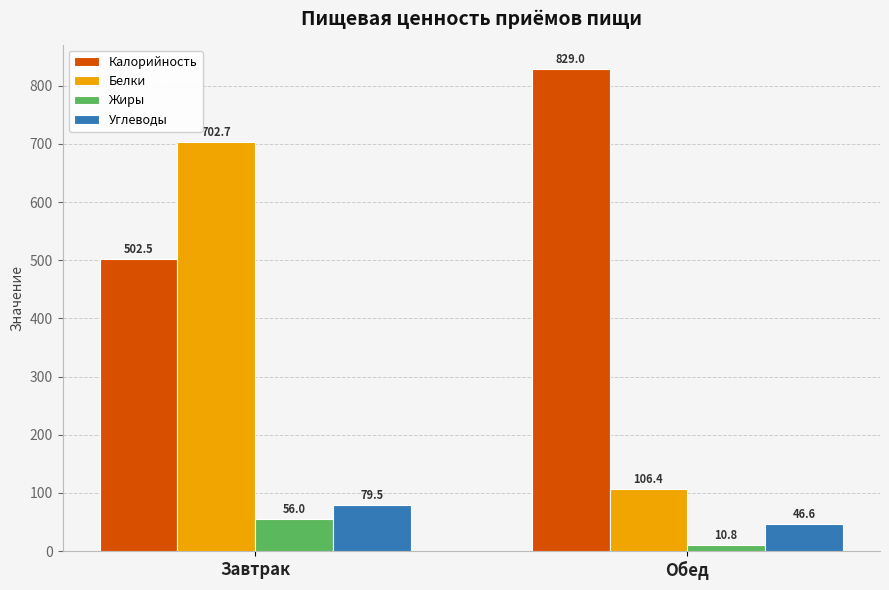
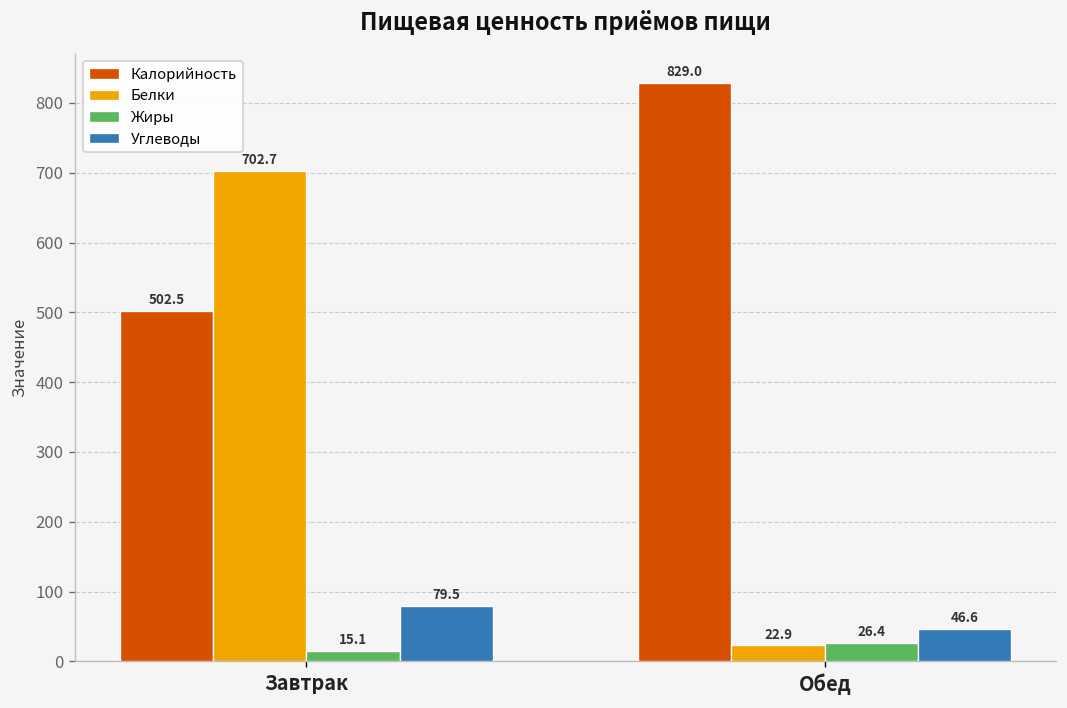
  {
    "Калорийность": {
      "Завтрак": 502.5,
      "Обед": 829.0
    },
    "Белки": {
-     "Обед": 106.4
+     "Обед": 22.9
    },
    "Жиры": {
-     "Завтрак": 56.0,
-     "Обед": 10.8
+     "Завтрак": 15.1,
+     "Обед": 26.4
    },
    "Углеводы": {
      "Завтрак": 79.5,
      "Обед": 46.6
    }
  }
